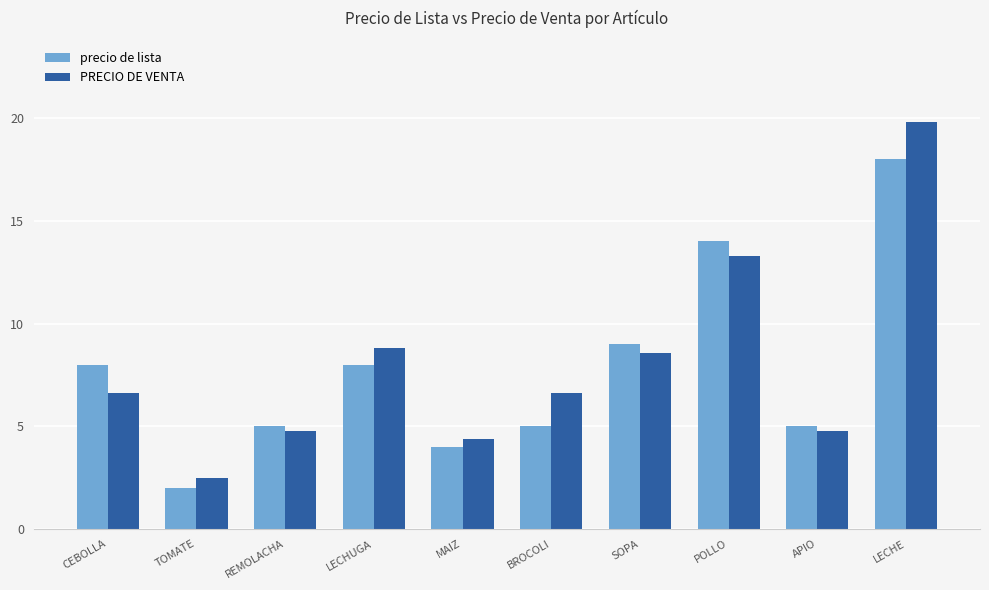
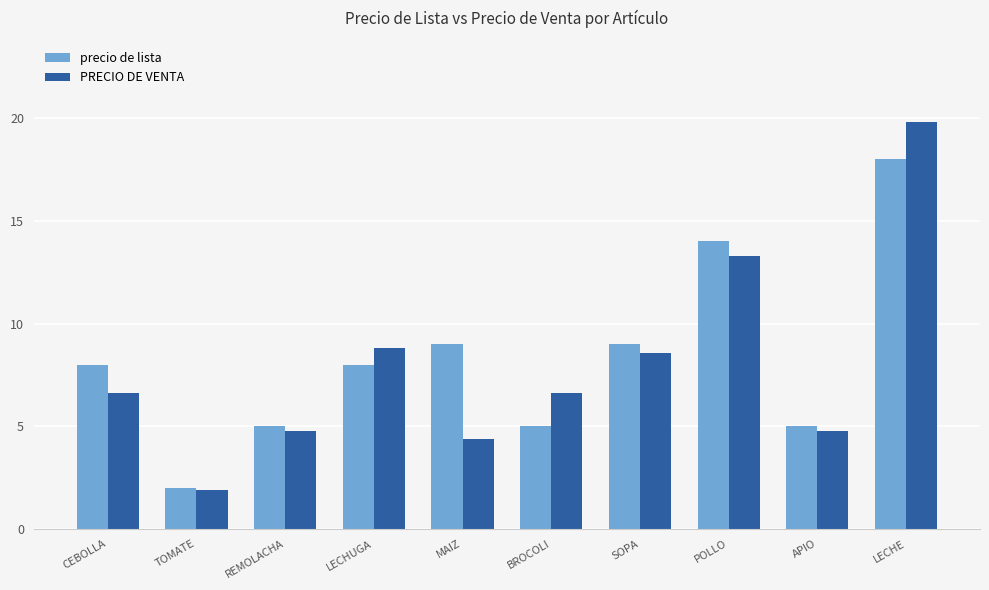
  {
    "precio de lista": {
      "CEBOLLA": 8,
      "TOMATE": 2,
      "REMOLACHA": 5,
      "LECHUGA": 8,
-     "MAIZ": 4,
+     "MAIZ": 9,
      "BROCOLI": 5,
      "SOPA": 9,
      "POLLO": 14,
      "APIO": 5,
      "LECHE": 18
    },
    "PRECIO DE VENTA": {
      "CEBOLLA": 6.6,
-     "TOMATE": 2.5,
+     "TOMATE": 1.9,
      "REMOLACHA": 4.8,
      "LECHUGA": 8.8,
      "MAIZ": 4.4,
      "BROCOLI": 6.6,
      "SOPA": 8.6,
      "POLLO": 13.3,
      "APIO": 4.8,
      "LECHE": 19.8
    }
  }
